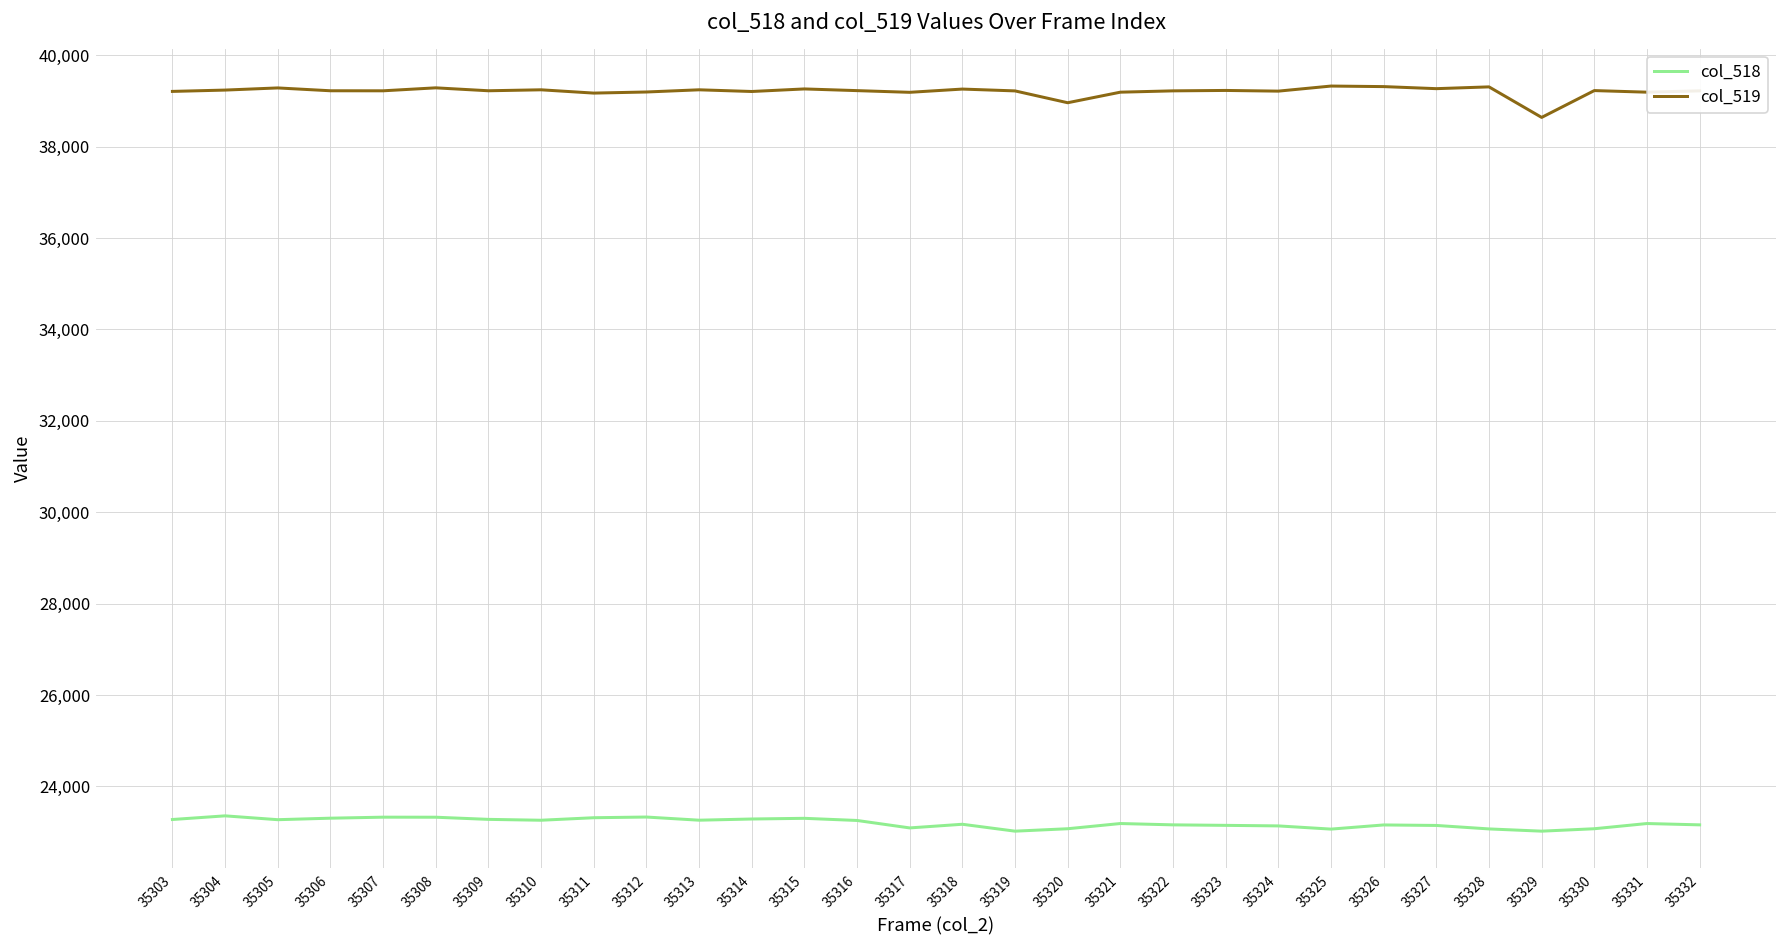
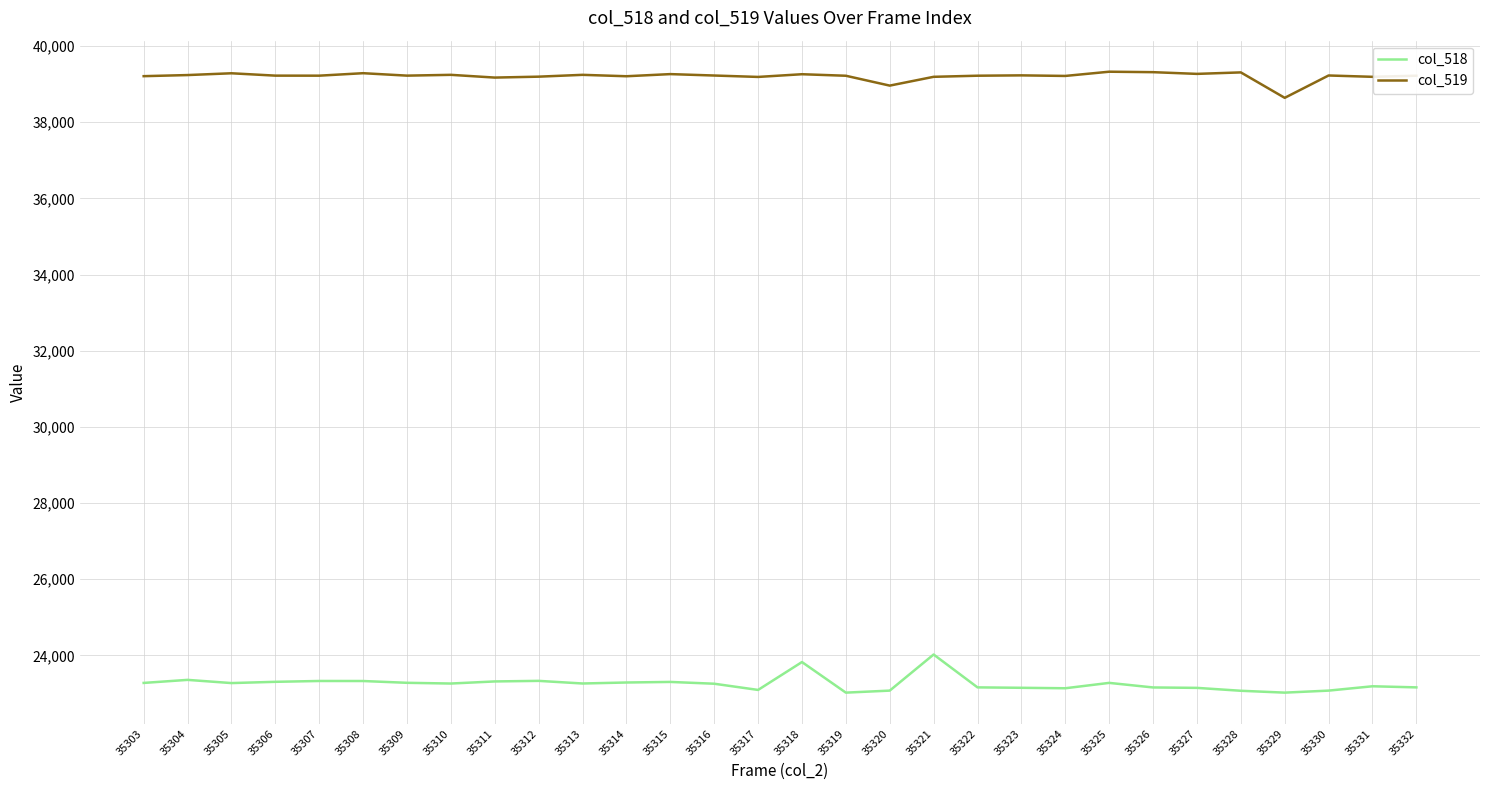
  {
    "col_518": {
      "35303": "23,300",
      "35304": "23,400",
      "35305": "23,300",
      "35306": "23,300",
      "35307": "23,300",
      "35308": "23,300",
      "35309": "23,300",
      "35310": "23,300",
      "35311": "23,300",
      "35312": "23,300",
      "35313": "23,300",
      "35314": "23,300",
      "35315": "23,300",
      "35316": "23,300",
      "35317": "23,100",
-     "35318": "23,200",
+     "35318": "23,800",
      "35319": "23,000",
      "35320": "23,100",
-     "35321": "23,200",
+     "35321": "24,000",
      "35322": "23,200",
      "35323": "23,100",
      "35324": "23,100",
-     "35325": "23,100",
+     "35325": "23,300",
      "35326": "23,200",
      "35327": "23,100",
      "35328": "23,100",
      "35329": "23,000",
      "35330": "23,100",
      "35331": "23,200",
      "35332": "23,200"
    },
    "col_519": {
      "35303": "39,200",
      "35304": "39,200",
      "35305": "39,300",
      "35306": "39,200",
      "35307": "39,200",
      "35308": "39,300",
      "35309": "39,200",
      "35310": "39,200",
      "35311": "39,200",
      "35312": "39,200",
      "35313": "39,200",
      "35314": "39,200",
      "35315": "39,300",
      "35316": "39,200",
      "35317": "39,200",
      "35318": "39,300",
      "35319": "39,200",
      "35320": "39,000",
      "35321": "39,200",
      "35322": "39,200",
      "35323": "39,200",
      "35324": "39,200",
      "35325": "39,300",
      "35326": "39,300",
      "35327": "39,300",
      "35328": "39,300",
      "35329": "38,600",
      "35330": "39,200",
      "35331": "39,200"
    }
  }
